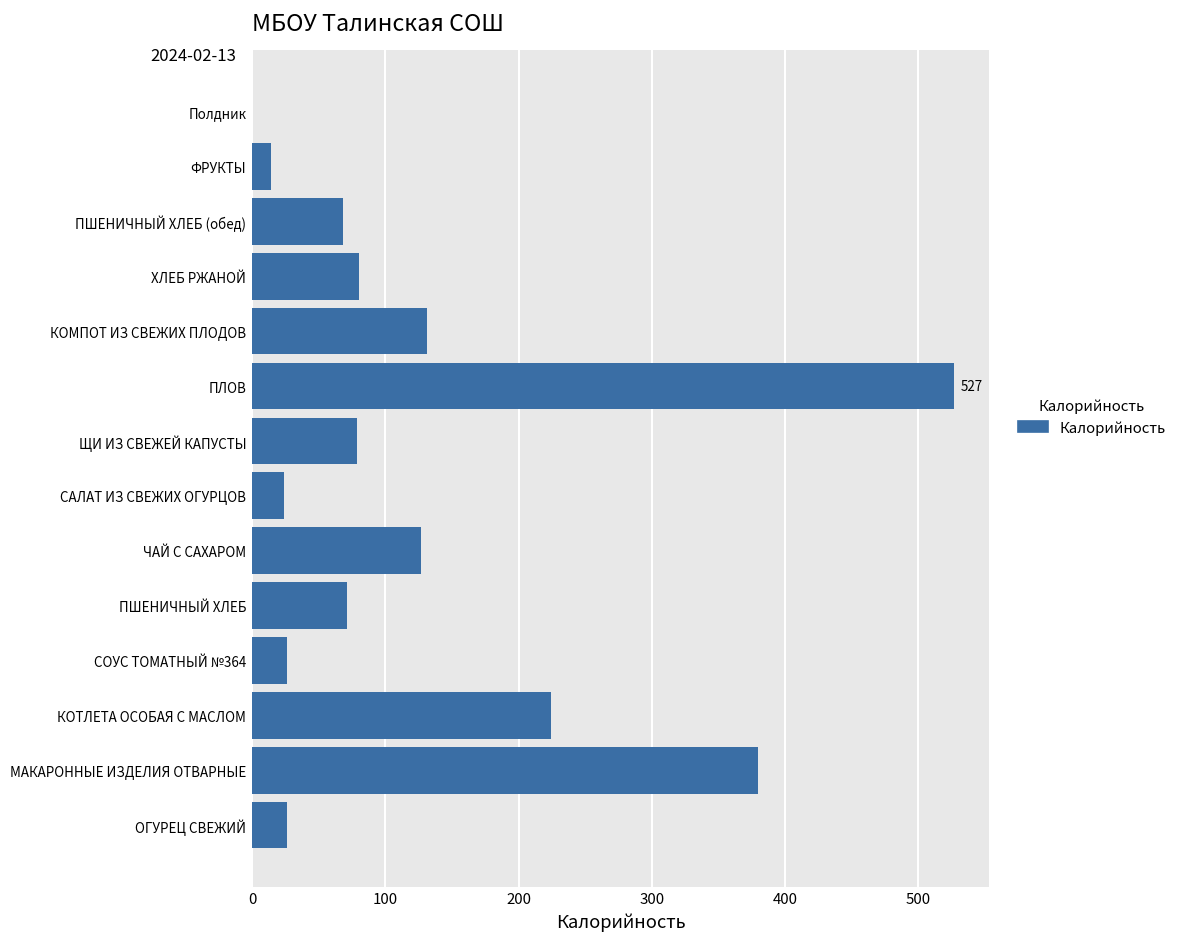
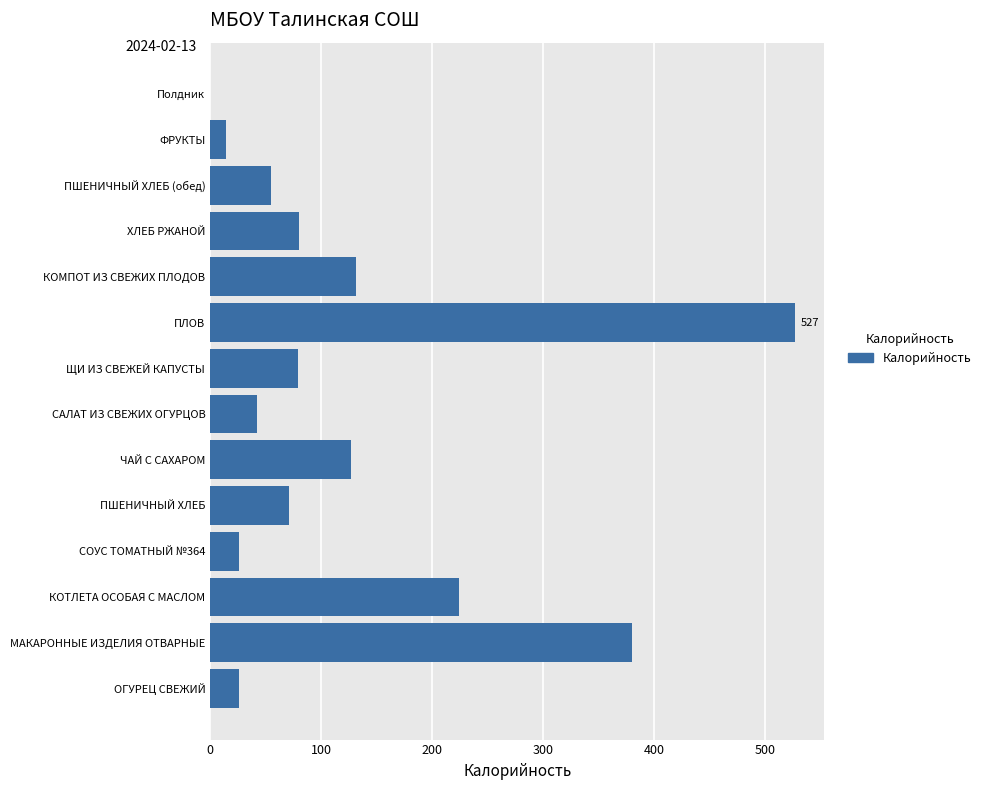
  {
    "Полдник": 0,
    "ФРУКТЫ": 14,
-   "ПШЕНИЧНЫЙ ХЛЕБ (обед)": 68,
+   "ПШЕНИЧНЫЙ ХЛЕБ (обед)": 55,
    "ХЛЕБ РЖАНОЙ": 80,
    "КОМПОТ ИЗ СВЕЖИХ ПЛОДОВ": 131,
    "ЩИ ИЗ СВЕЖЕЙ КАПУСТЫ": 79,
-   "САЛАТ ИЗ СВЕЖИХ ОГУРЦОВ": 24,
+   "САЛАТ ИЗ СВЕЖИХ ОГУРЦОВ": 42,
    "ЧАЙ С САХАРОМ": 127,
    "ПШЕНИЧНЫЙ ХЛЕБ": 71,
    "СОУС ТОМАТНЫЙ №364": 26,
    "КОТЛЕТА ОСОБАЯ С МАСЛОМ": 224,
    "МАКАРОННЫЕ ИЗДЕЛИЯ ОТВАРНЫЕ": 380,
    "ОГУРЕЦ СВЕЖИЙ": 26
  }
